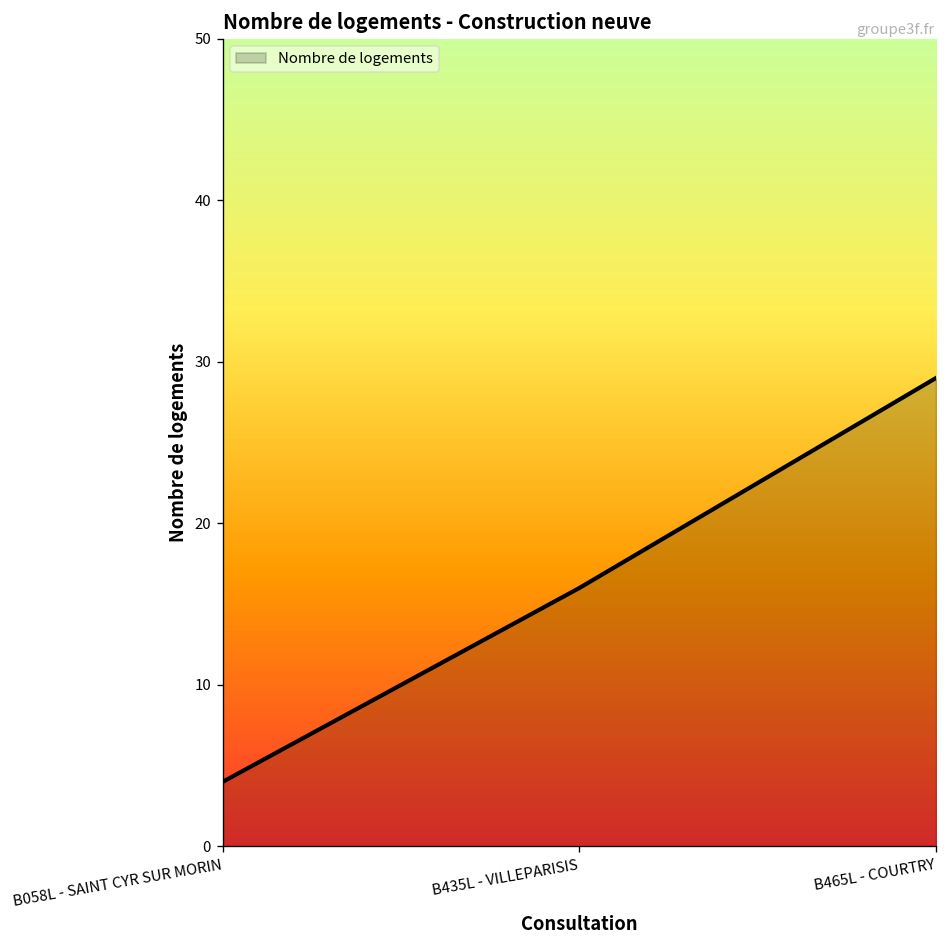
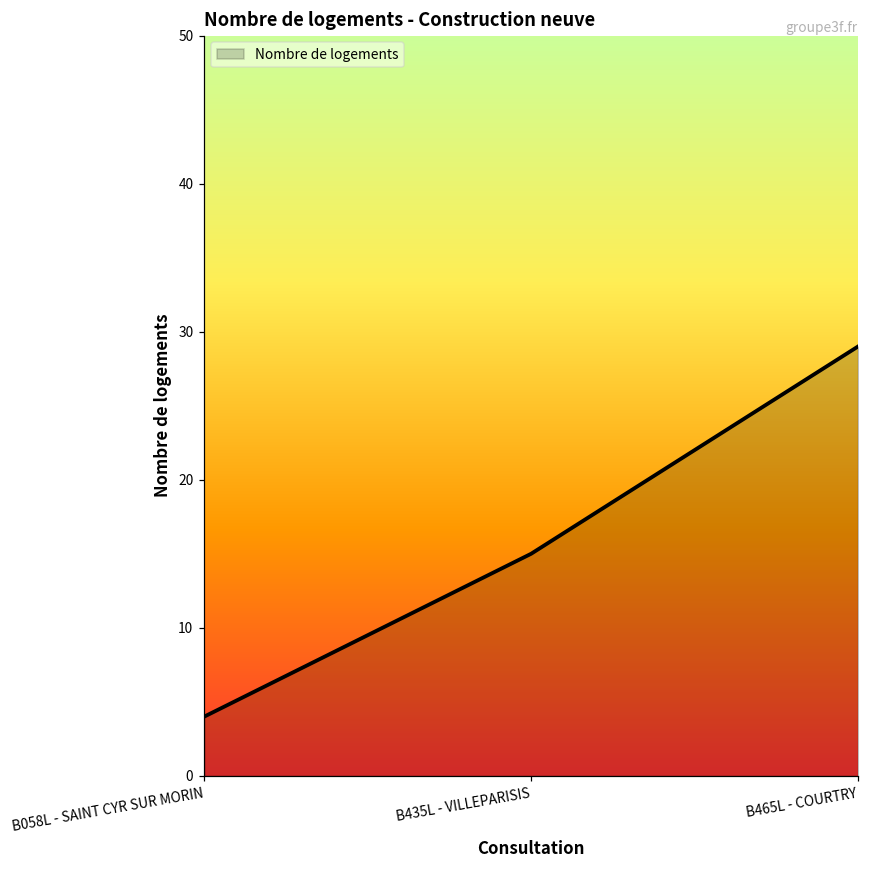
  {
    "B058L - SAINT CYR SUR MORIN": 4,
-   "B435L - VILLEPARISIS": 16,
+   "B435L - VILLEPARISIS": 15,
    "B465L - COURTRY": 29
  }
